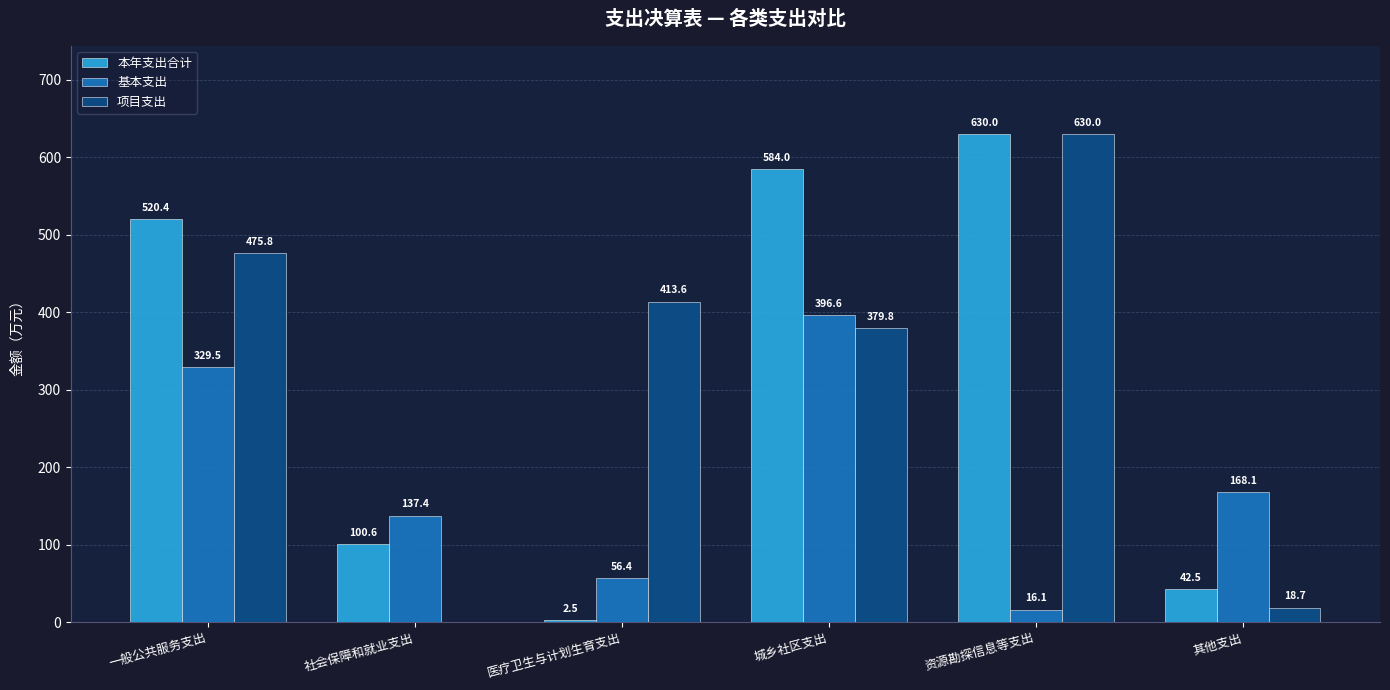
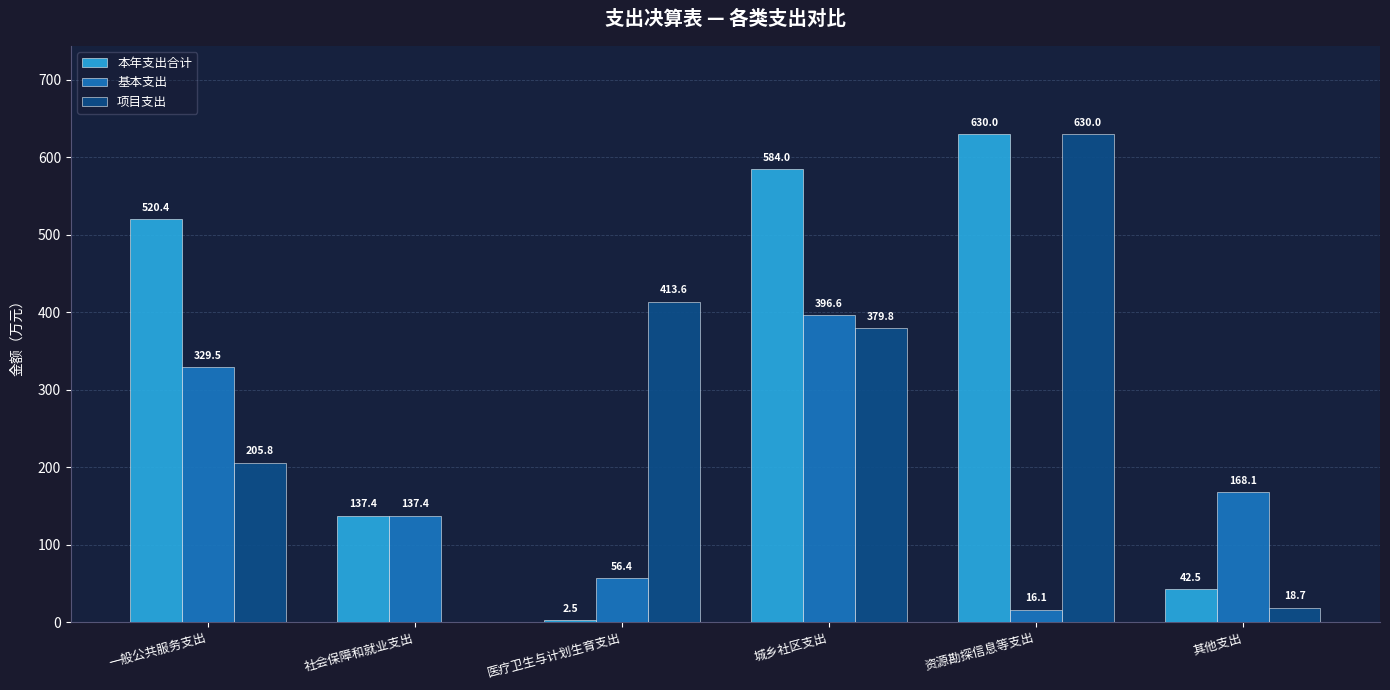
  {
    "本年支出合计": {
      "一般公共服务支出": 520.4,
-     "社会保障和就业支出": 100.6,
+     "社会保障和就业支出": 137.4,
      "医疗卫生与计划生育支出": 2.5,
      "城乡社区支出": 584.0,
      "资源勘探信息等支出": 630.0,
      "其他支出": 42.5
    },
    "基本支出": {
      "一般公共服务支出": 329.5,
      "社会保障和就业支出": 137.4,
      "医疗卫生与计划生育支出": 56.4,
      "城乡社区支出": 396.6,
      "资源勘探信息等支出": 16.1,
      "其他支出": 168.1
    },
    "项目支出": {
-     "一般公共服务支出": 475.8,
+     "一般公共服务支出": 205.8,
      "医疗卫生与计划生育支出": 413.6,
      "城乡社区支出": 379.8,
      "资源勘探信息等支出": 630.0,
      "其他支出": 18.7
    }
  }
